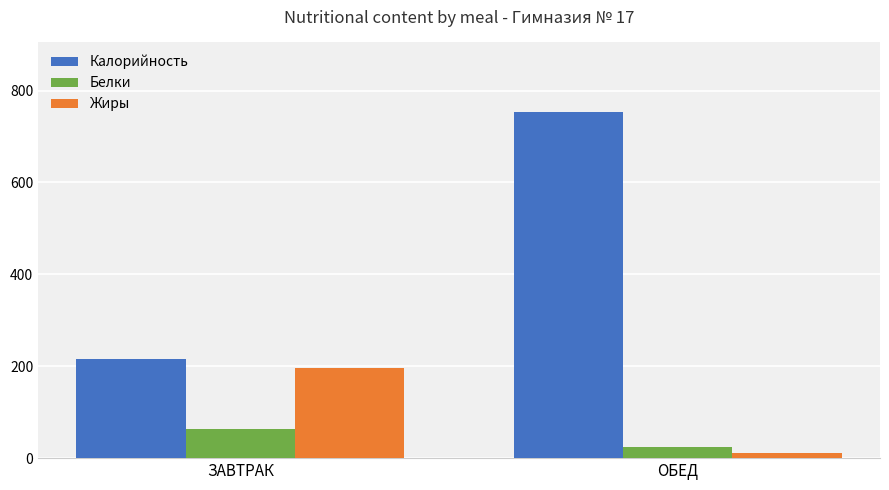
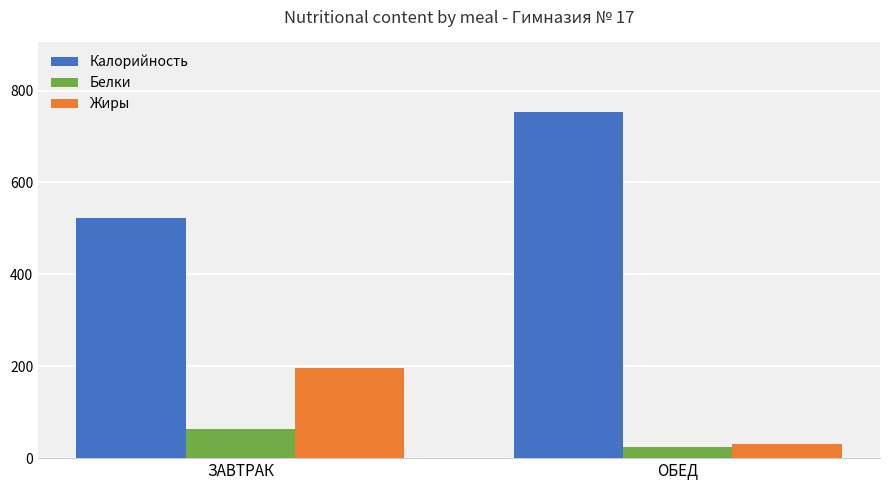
  {
    "Калорийность": {
-     "ЗАВТРАК": 220,
+     "ЗАВТРАК": 520,
      "ОБЕД": 750
    },
    "Белки": {
      "ЗАВТРАК": 60,
      "ОБЕД": 30
    },
    "Жиры": {
      "ЗАВТРАК": 200,
-     "ОБЕД": 10
+     "ОБЕД": 30
    }
  }
